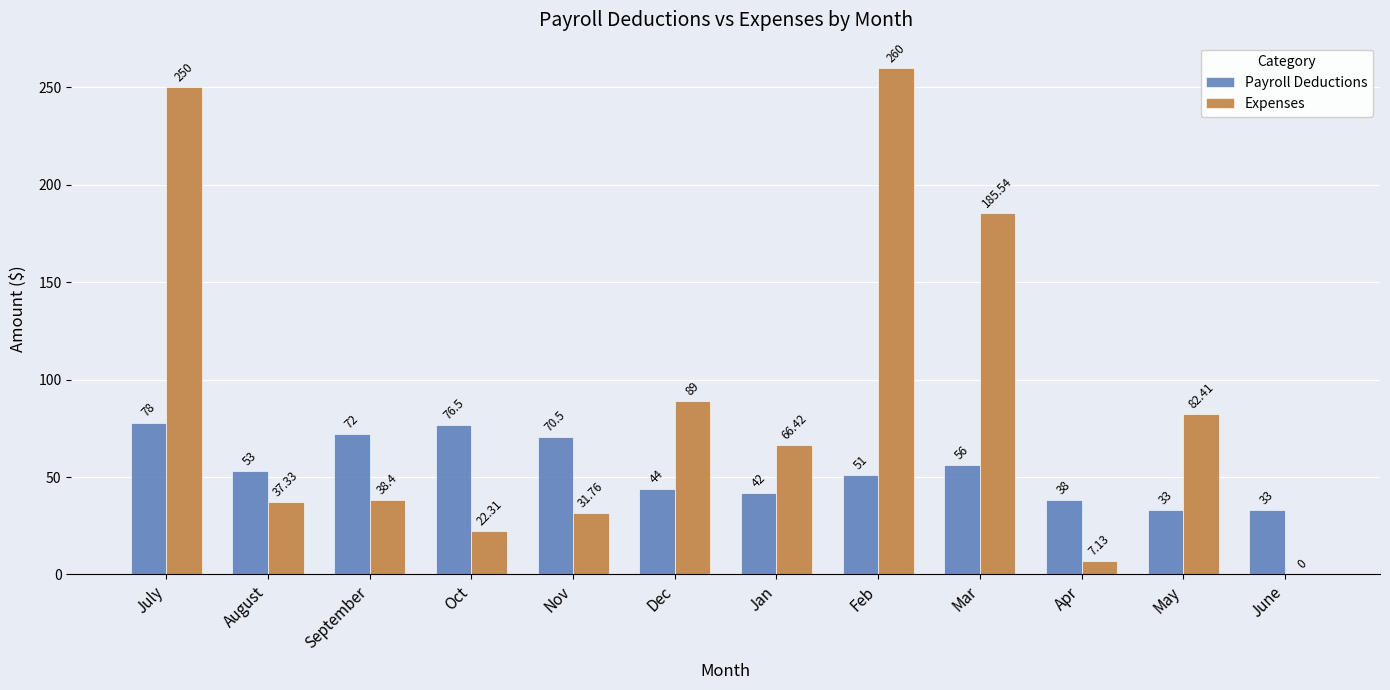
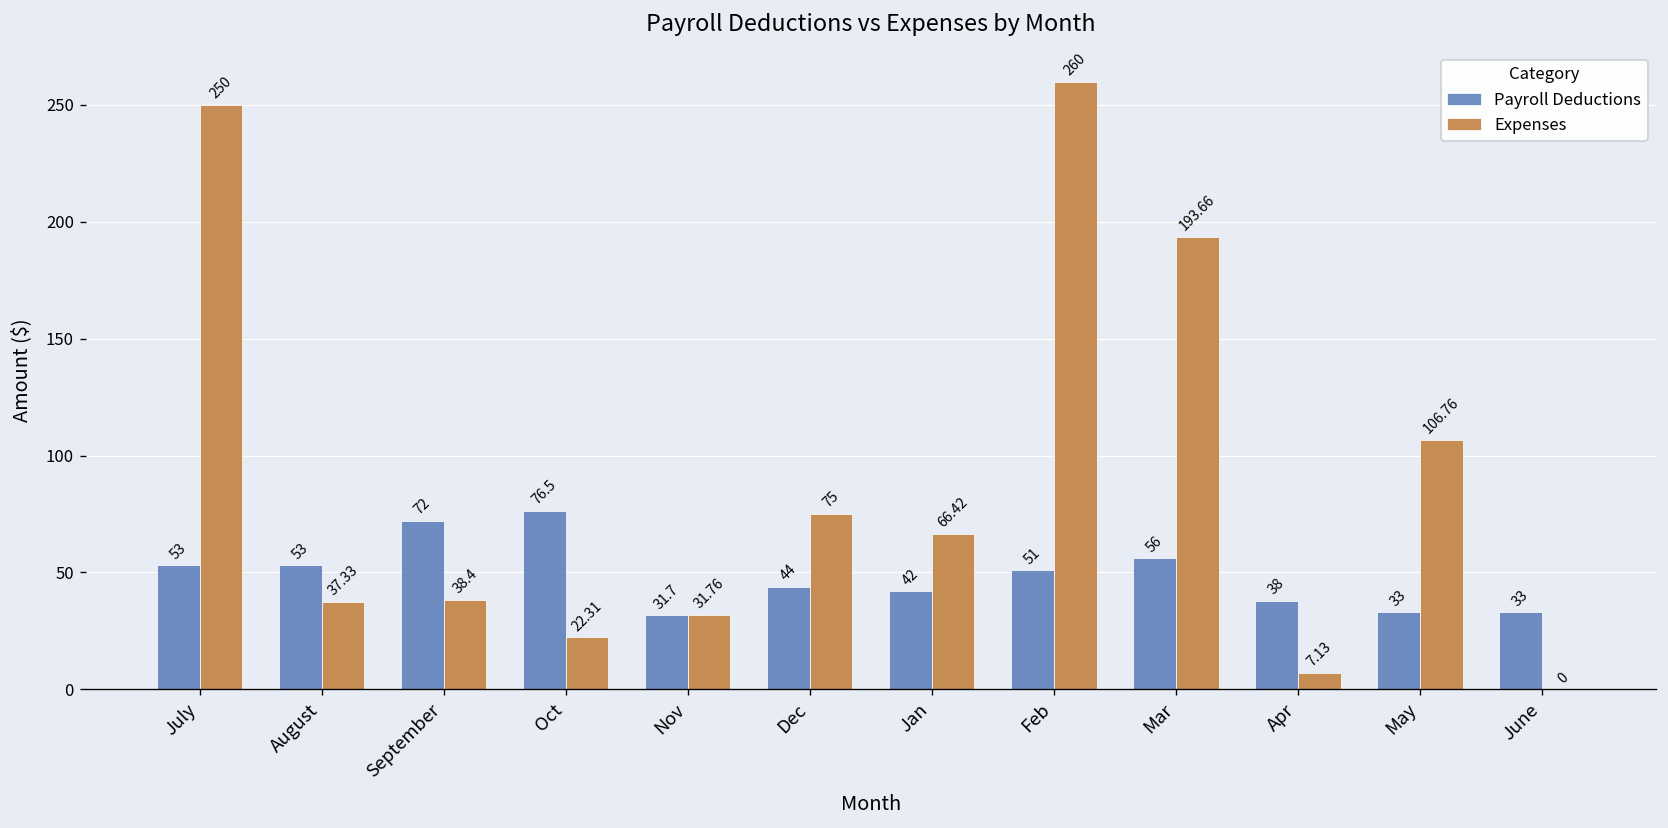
  {
    "Payroll Deductions": {
-     "July": 78,
+     "July": 53,
      "August": 53,
      "September": 72,
      "Oct": 76.5,
-     "Nov": 70.5,
+     "Nov": 31.7,
      "Dec": 44,
      "Jan": 42,
      "Feb": 51,
      "Mar": 56,
      "Apr": 38,
      "May": 33,
      "June": 33
    },
    "Expenses": {
      "July": 250,
      "August": 37.33,
      "September": 38.4,
      "Oct": 22.31,
      "Nov": 31.76,
-     "Dec": 89,
+     "Dec": 75,
      "Jan": 66.42,
      "Feb": 260,
-     "Mar": 185.54,
+     "Mar": 193.66,
      "Apr": 7.13,
-     "May": 82.41,
+     "May": 106.76,
      "June": 0
    }
  }
